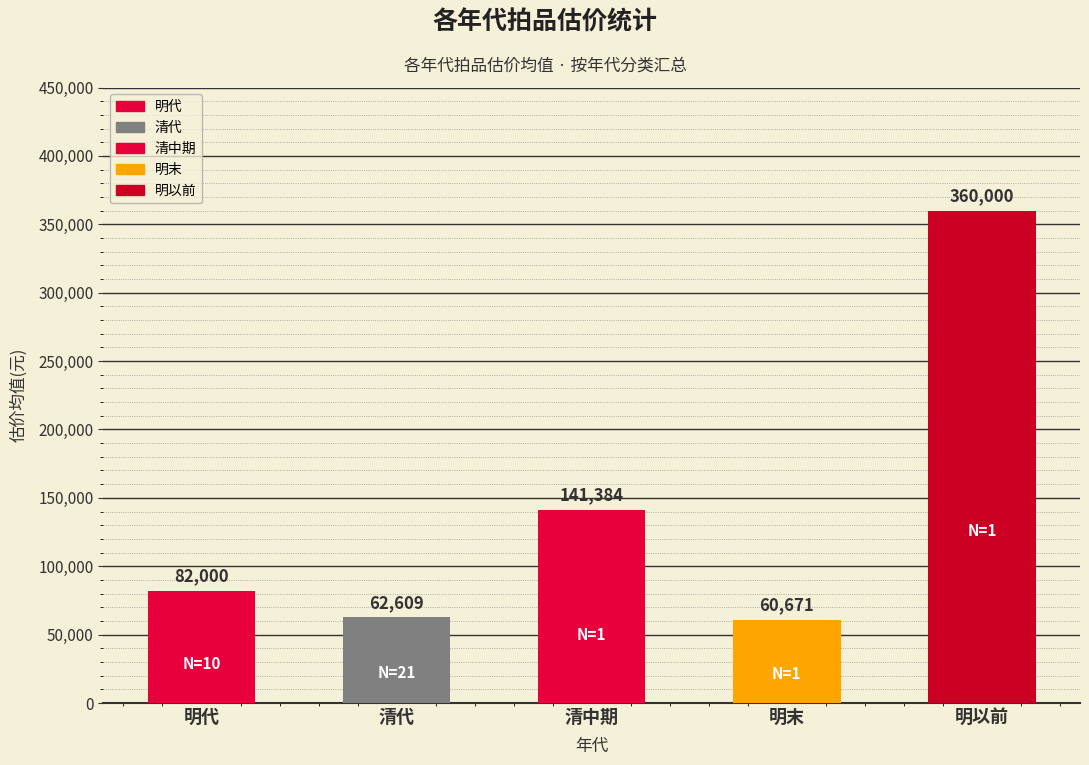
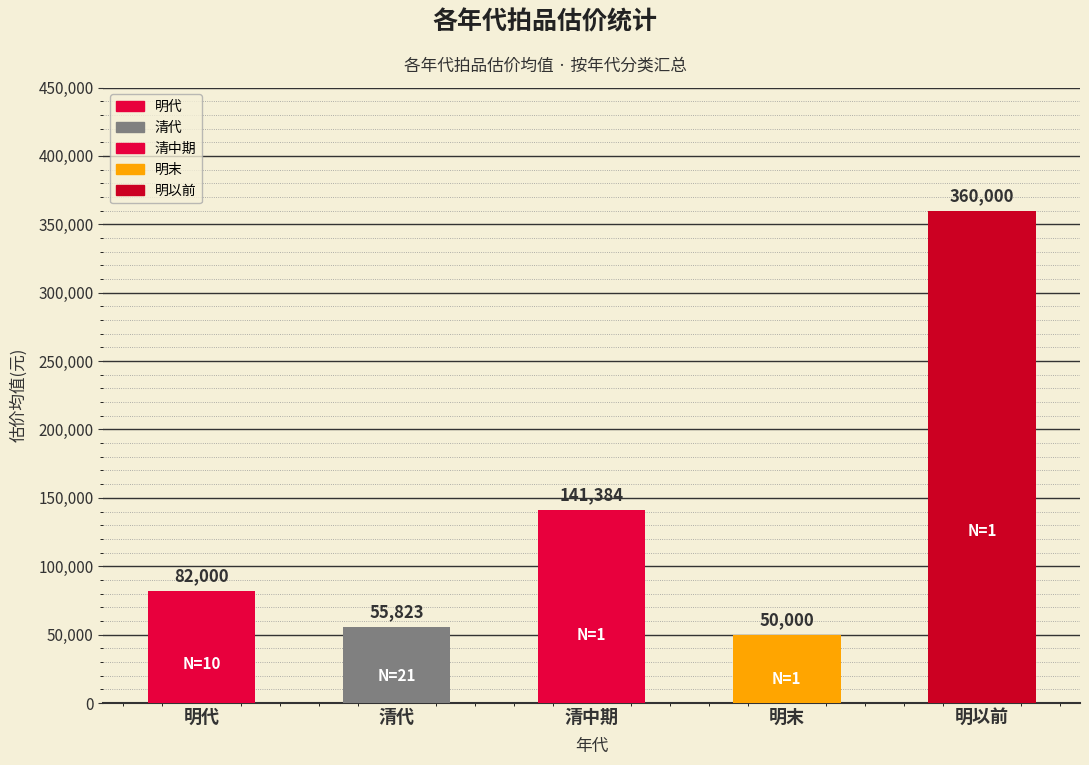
  {
    "明代": "82,000",
-   "清代": "62,609",
+   "清代": "55,823",
    "清中期": "141,384",
-   "明末": "60,671",
+   "明末": "50,000",
    "明以前": "360,000"
  }
